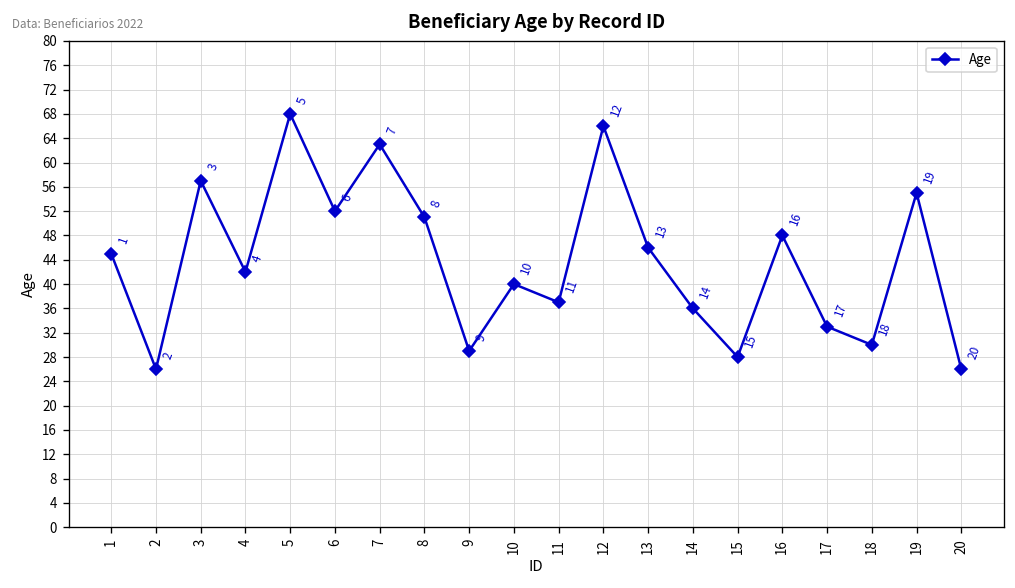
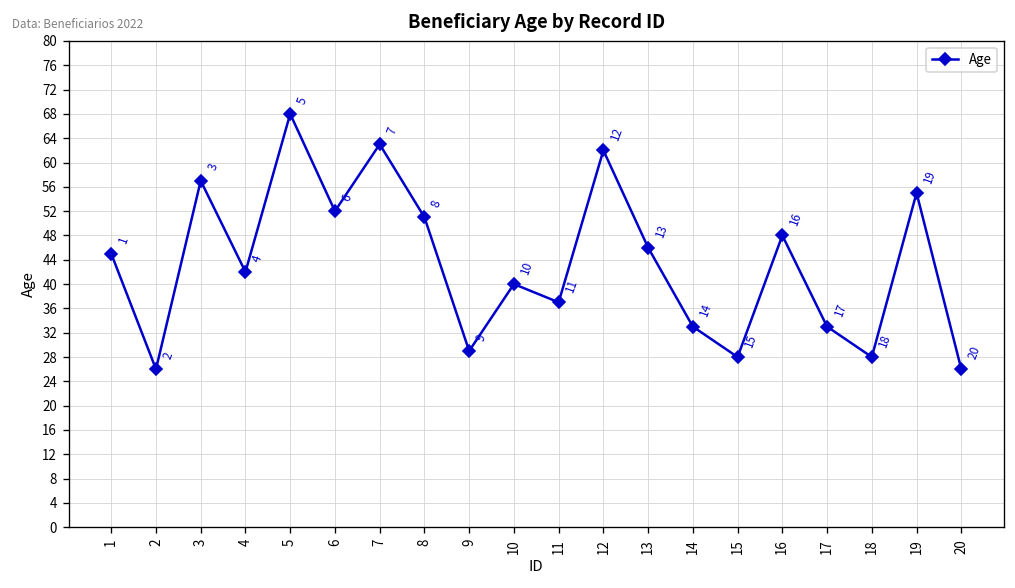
  {
-   "12": 66,
-   "14": 36,
-   "18": 30
+   "12": 62,
+   "14": 33,
+   "18": 28
  }
